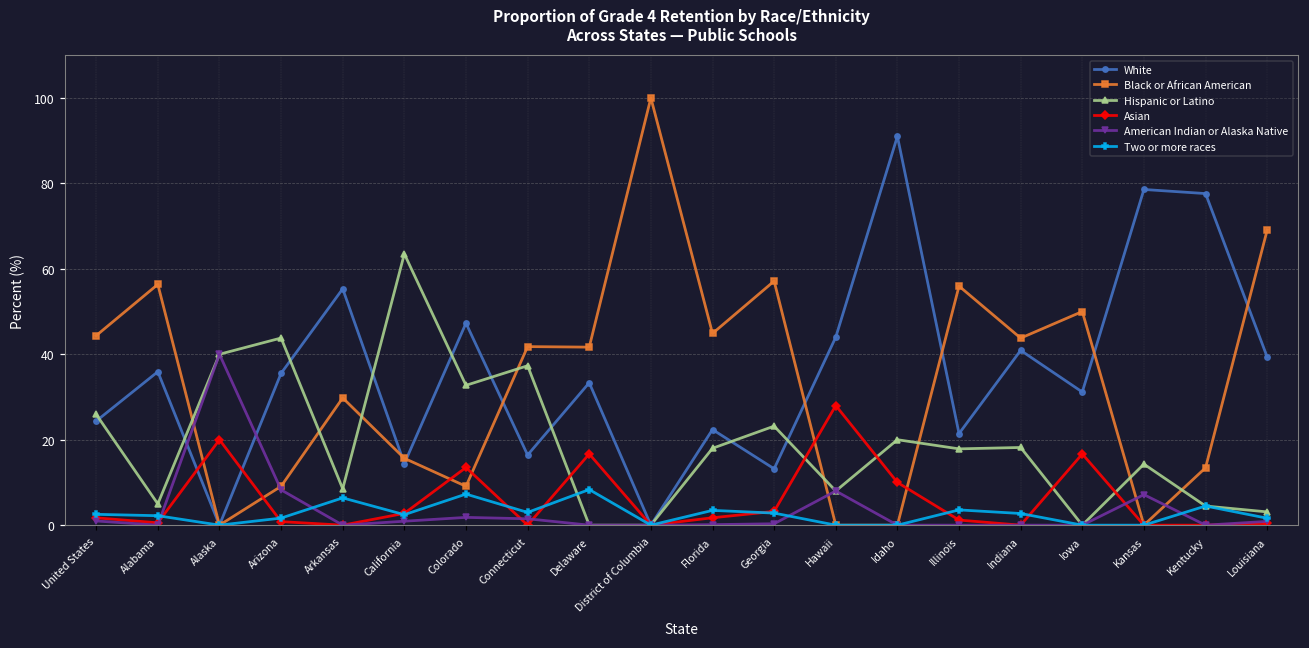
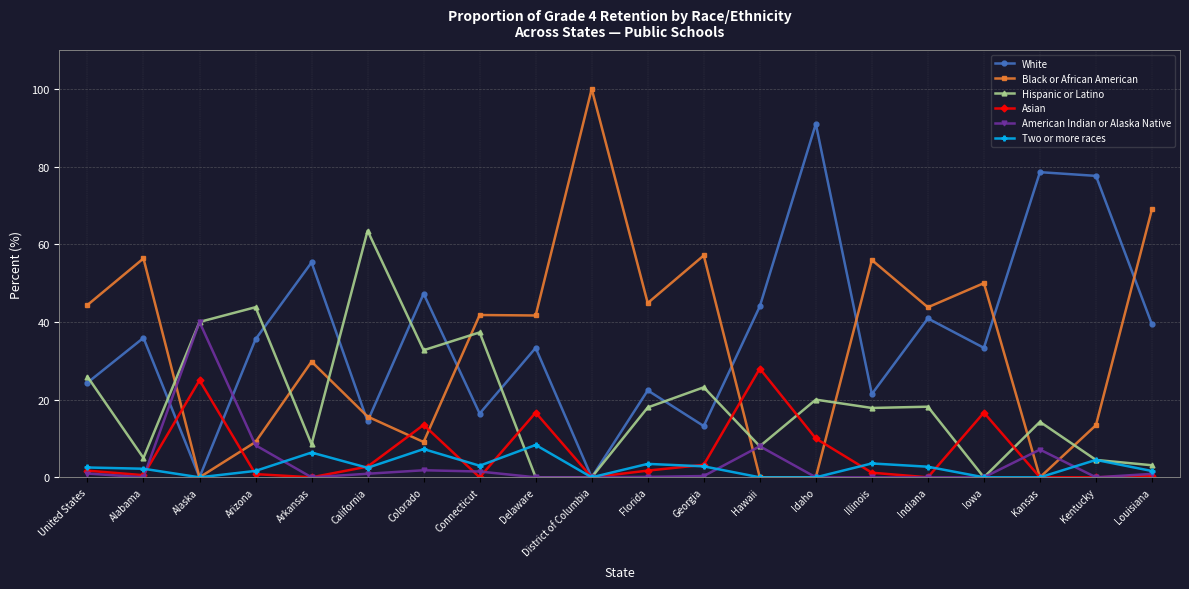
  {
    "White": {
      "United States": 24,
      "Alabama": 36,
      "Arizona": 36,
      "Arkansas": 55,
      "California": 14,
      "Colorado": 47,
      "Connecticut": 16,
      "Delaware": 33,
      "Florida": 22,
      "Georgia": 13,
      "Hawaii": 44,
      "Idaho": 91,
      "Illinois": 21,
      "Indiana": 41,
-     "Iowa": 31,
+     "Iowa": 33,
      "Kansas": 79,
      "Kentucky": 78,
      "Louisiana": 39
    },
    "Black or African American": {
      "United States": 44,
      "Alabama": 56,
      "Arizona": 9,
      "Arkansas": 30,
      "California": 16,
      "Colorado": 9,
      "Connecticut": 42,
      "Delaware": 42,
      "District of Columbia": 100,
      "Florida": 45,
      "Georgia": 57,
      "Illinois": 56,
      "Indiana": 44,
      "Iowa": 50,
      "Kentucky": 13,
      "Louisiana": 69
    },
    "Hispanic or Latino": {
      "United States": 26,
      "Alabama": 5,
      "Arizona": 44,
      "Arkansas": 9,
      "California": 63,
      "Colorado": 33,
      "Connecticut": 37,
      "Florida": 18,
      "Georgia": 23,
      "Idaho": 20,
      "Illinois": 18,
      "Indiana": 18,
      "Kansas": 14,
      "Louisiana": 3
    },
    "Asian": {
      "United States": 2,
-     "Alaska": 20,
+     "Alaska": 25,
      "Arizona": 1,
      "Colorado": 14,
      "Connecticut": 0,
      "Delaware": 17,
      "Florida": 2,
      "Hawaii": 28,
      "Idaho": 10,
      "Illinois": 1,
      "Iowa": 17
    },
    "American Indian or Alaska Native": {
      "United States": 1,
      "Arizona": 8,
      "California": 1,
      "Colorado": 2,
      "Connecticut": 1,
      "Florida": 0,
      "Georgia": 0,
      "Illinois": 0,
      "Kansas": 7
    },
    "Two or more races": {
      "United States": 3,
      "Alabama": 2,
      "Arizona": 2,
      "Arkansas": 6,
      "Colorado": 7,
      "Connecticut": 3,
      "Delaware": 8,
      "Florida": 3,
      "Illinois": 4,
      "Indiana": 3,
      "Louisiana": 2
    }
  }
